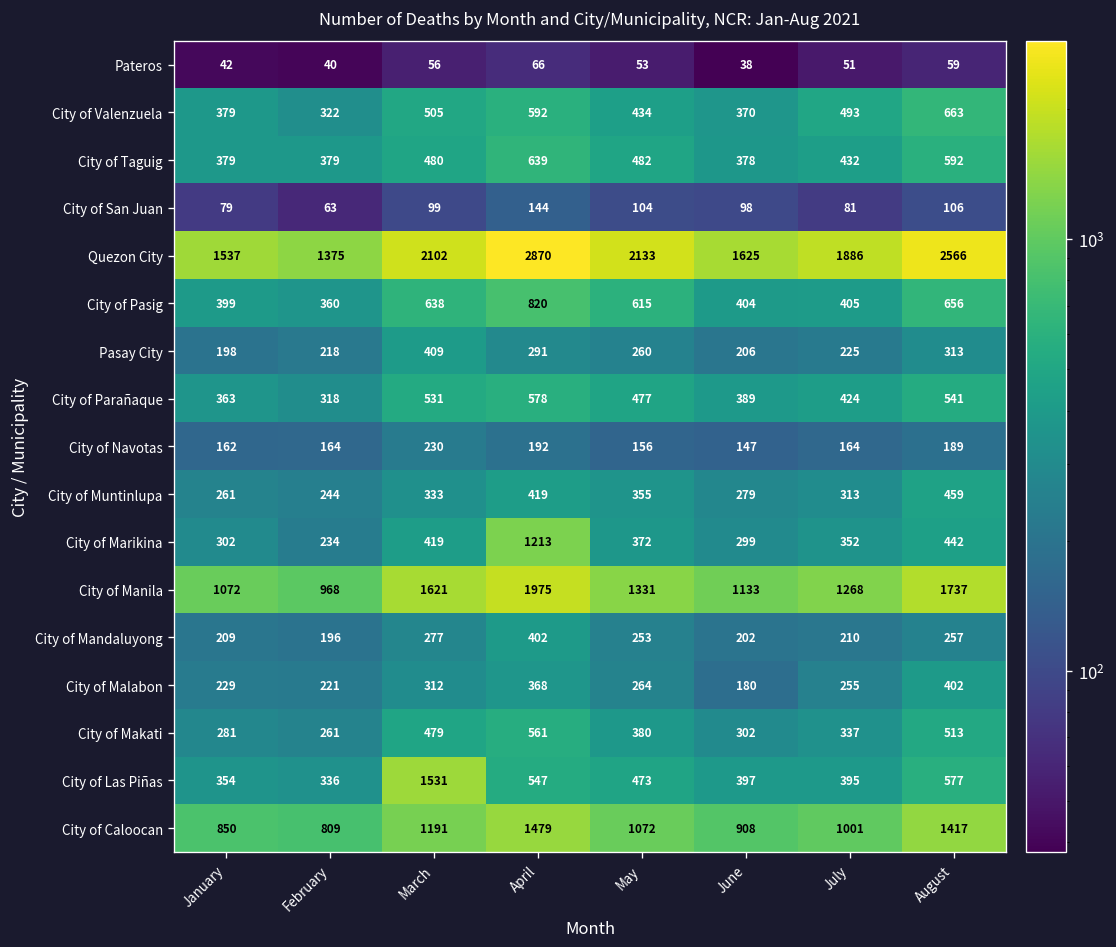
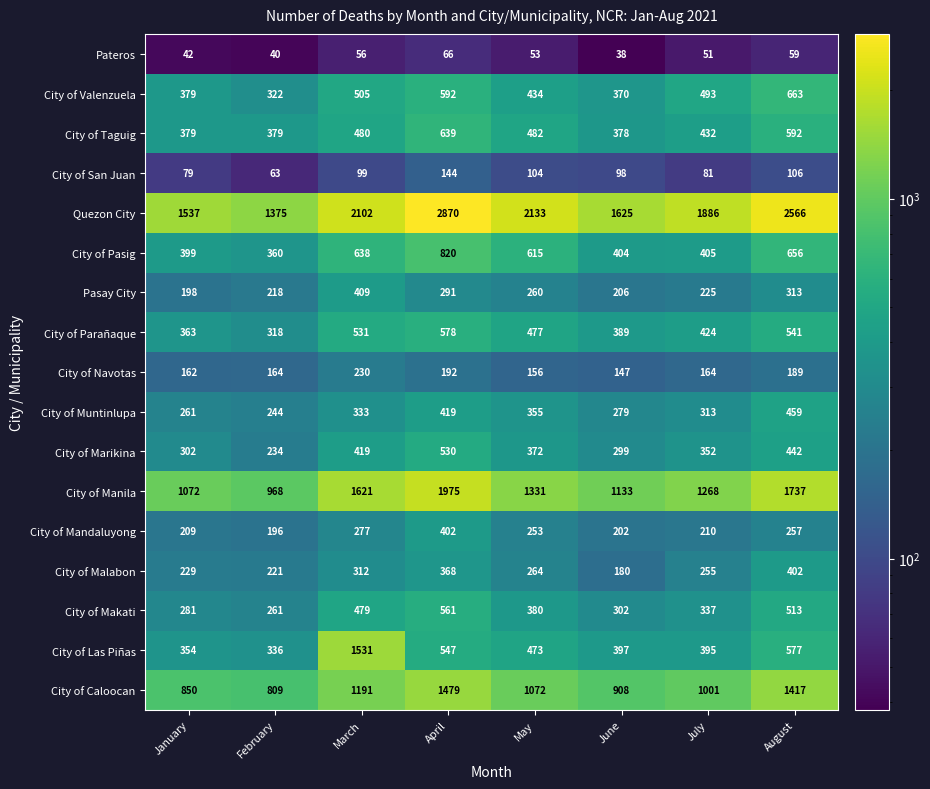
  {
    "Pateros": {
      "January": 42,
      "February": 40,
      "March": 56,
      "April": 66,
      "May": 53,
      "June": 38,
      "July": 51,
      "August": 59
    },
    "City of Valenzuela": {
      "January": 379,
      "February": 322,
      "March": 505,
      "April": 592,
      "May": 434,
      "June": 370,
      "July": 493,
      "August": 663
    },
    "City of Taguig": {
      "January": 379,
      "February": 379,
      "March": 480,
      "April": 639,
      "May": 482,
      "June": 378,
      "July": 432,
      "August": 592
    },
    "City of San Juan": {
      "January": 79,
      "February": 63,
      "March": 99,
      "April": 144,
      "May": 104,
      "June": 98,
      "July": 81,
      "August": 106
    },
    "Quezon City": {
      "January": 1537,
      "February": 1375,
      "March": 2102,
      "April": 2870,
      "May": 2133,
      "June": 1625,
      "July": 1886,
      "August": 2566
    },
    "City of Pasig": {
      "January": 399,
      "February": 360,
      "March": 638,
      "April": 820,
      "May": 615,
      "June": 404,
      "July": 405,
      "August": 656
    },
    "Pasay City": {
      "January": 198,
      "February": 218,
      "March": 409,
      "April": 291,
      "May": 260,
      "June": 206,
      "July": 225,
      "August": 313
    },
    "City of Parañaque": {
      "January": 363,
      "February": 318,
      "March": 531,
      "April": 578,
      "May": 477,
      "June": 389,
      "July": 424,
      "August": 541
    },
    "City of Navotas": {
      "January": 162,
      "February": 164,
      "March": 230,
      "April": 192,
      "May": 156,
      "June": 147,
      "July": 164,
      "August": 189
    },
    "City of Muntinlupa": {
      "January": 261,
      "February": 244,
      "March": 333,
      "April": 419,
      "May": 355,
      "June": 279,
      "July": 313,
      "August": 459
    },
    "City of Marikina": {
      "January": 302,
      "February": 234,
      "March": 419,
-     "April": 1213,
+     "April": 530,
      "May": 372,
      "June": 299,
      "July": 352,
      "August": 442
    },
    "City of Manila": {
      "January": 1072,
      "February": 968,
      "March": 1621,
      "April": 1975,
      "May": 1331,
      "June": 1133,
      "July": 1268,
      "August": 1737
    },
    "City of Mandaluyong": {
      "January": 209,
      "February": 196,
      "March": 277,
      "April": 402,
      "May": 253,
      "June": 202,
      "July": 210,
      "August": 257
    },
    "City of Malabon": {
      "January": 229,
      "February": 221,
      "March": 312,
      "April": 368,
      "May": 264,
      "June": 180,
      "July": 255,
      "August": 402
    },
    "City of Makati": {
      "January": 281,
      "February": 261,
      "March": 479,
      "April": 561,
      "May": 380,
      "June": 302,
      "July": 337,
      "August": 513
    },
    "City of Las Piñas": {
      "January": 354,
      "February": 336,
      "March": 1531,
      "April": 547,
      "May": 473,
      "June": 397,
      "July": 395,
      "August": 577
    },
    "City of Caloocan": {
      "January": 850,
      "February": 809,
      "March": 1191,
      "April": 1479,
      "May": 1072,
      "June": 908,
      "July": 1001,
      "August": 1417
    }
  }
